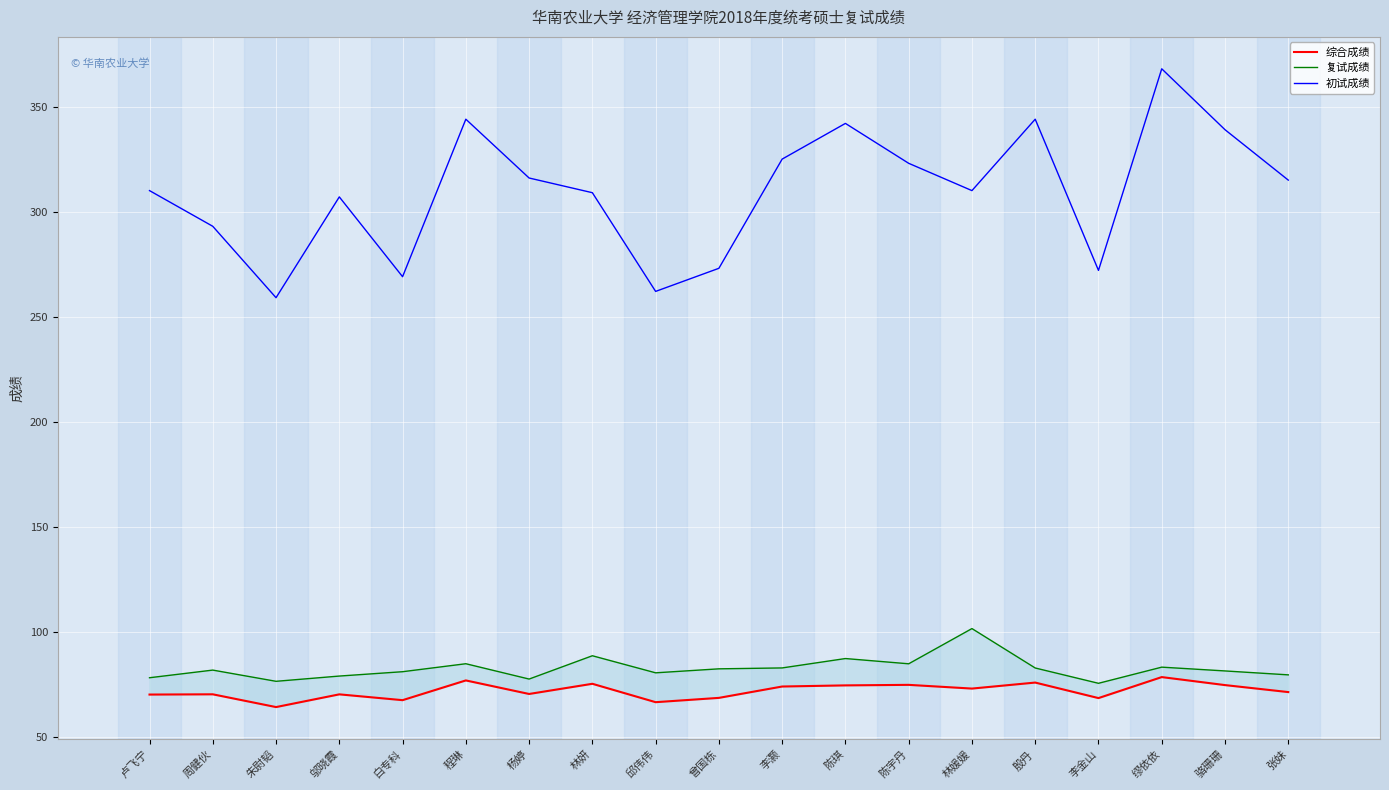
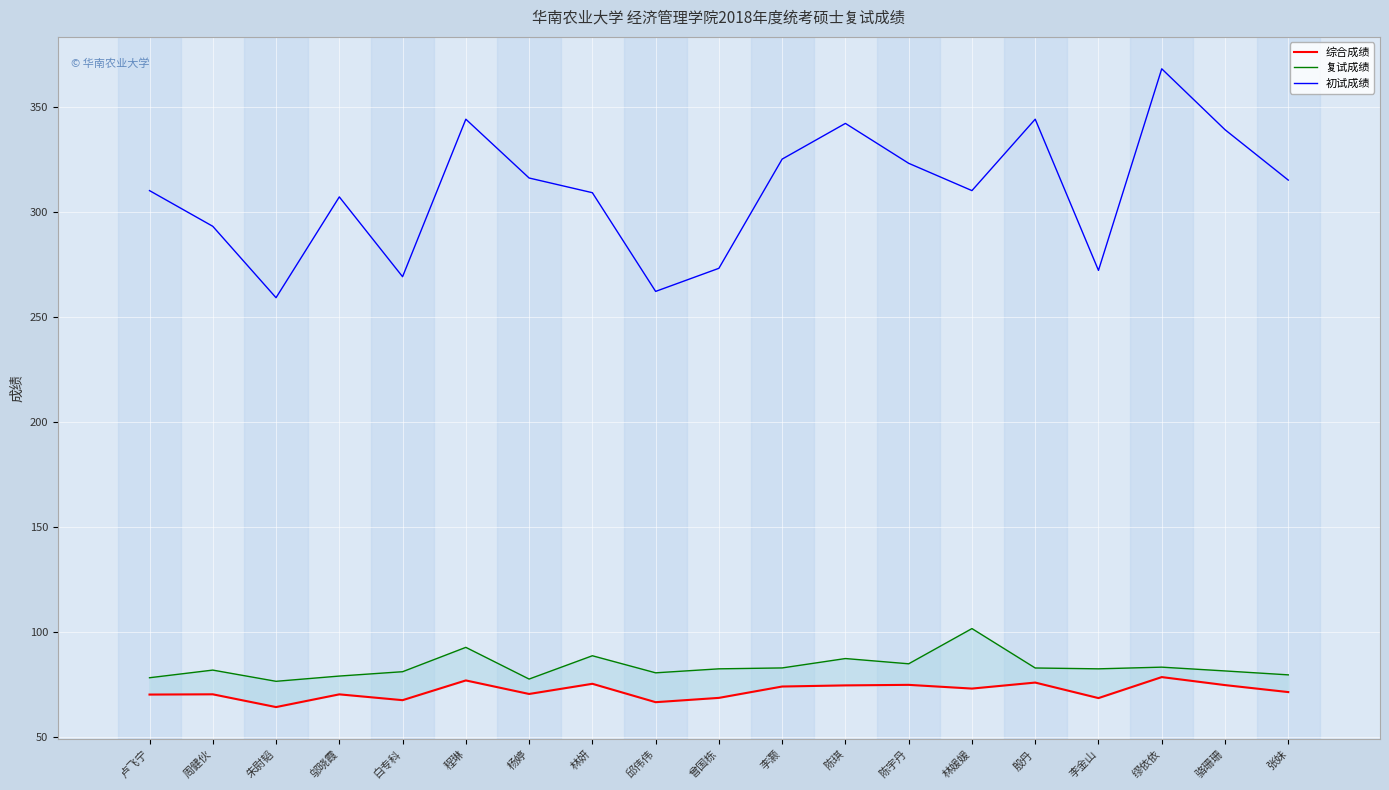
  {
    "综合成绩": {
      "卢飞宁": 70,
      "周健伙": 70,
      "朱尉韬": 64,
      "邬晓霞": 70,
      "白专科": 67,
      "程琳": 77,
      "杨婷": 70,
      "林妍": 75,
      "邱伟伟": 66,
      "曾国栋": 68,
      "李灏": 74,
      "陈琪": 74,
      "陈宇丹": 75,
      "林媛媛": 73,
      "殷丹": 76,
      "李金山": 68,
      "缪依依": 78,
      "骆珊珊": 75,
      "张妹": 71
    },
    "复试成绩": {
      "卢飞宁": 78,
      "周健伙": 82,
      "朱尉韬": 76,
      "邬晓霞": 79,
      "白专科": 81,
-     "程琳": 85,
+     "程琳": 93,
      "杨婷": 77,
      "林妍": 89,
      "邱伟伟": 80,
      "曾国栋": 82,
      "李灏": 83,
      "陈琪": 87,
      "陈宇丹": 85,
      "林媛媛": 101,
      "殷丹": 83,
-     "李金山": 75,
+     "李金山": 82,
      "缪依依": 83,
      "骆珊珊": 81,
      "张妹": 79
    },
    "初试成绩": {
      "卢飞宁": 310,
      "周健伙": 293,
      "朱尉韬": 259,
      "邬晓霞": 307,
      "白专科": 269,
      "程琳": 344,
      "杨婷": 316,
      "林妍": 309,
      "邱伟伟": 262,
      "曾国栋": 273,
      "李灏": 325,
      "陈琪": 342,
      "陈宇丹": 323,
      "林媛媛": 310,
      "殷丹": 344,
      "李金山": 272,
      "缪依依": 368,
      "骆珊珊": 339,
      "张妹": 315
    }
  }
